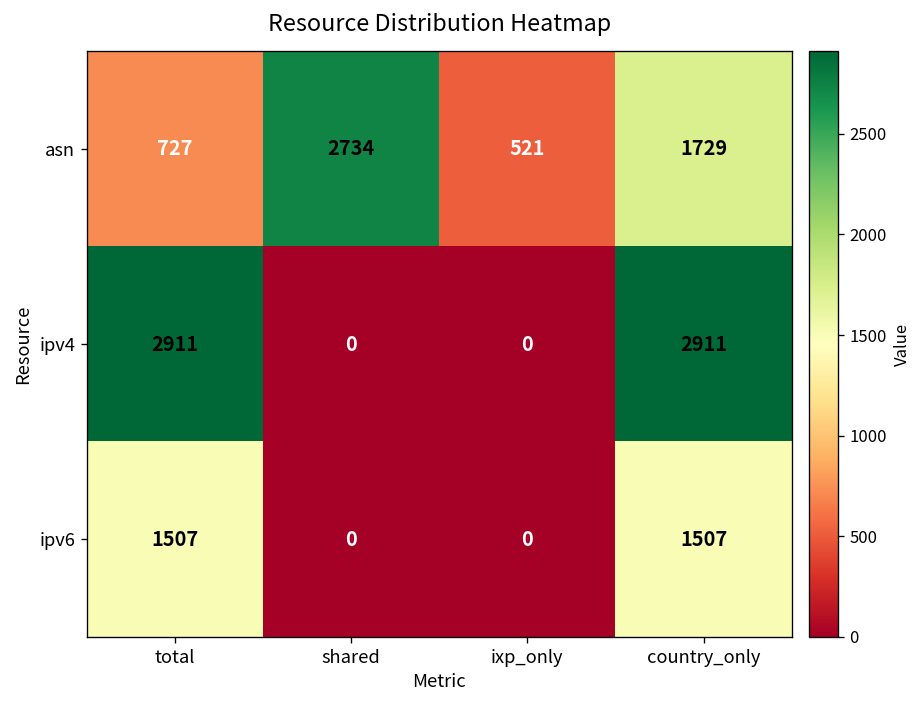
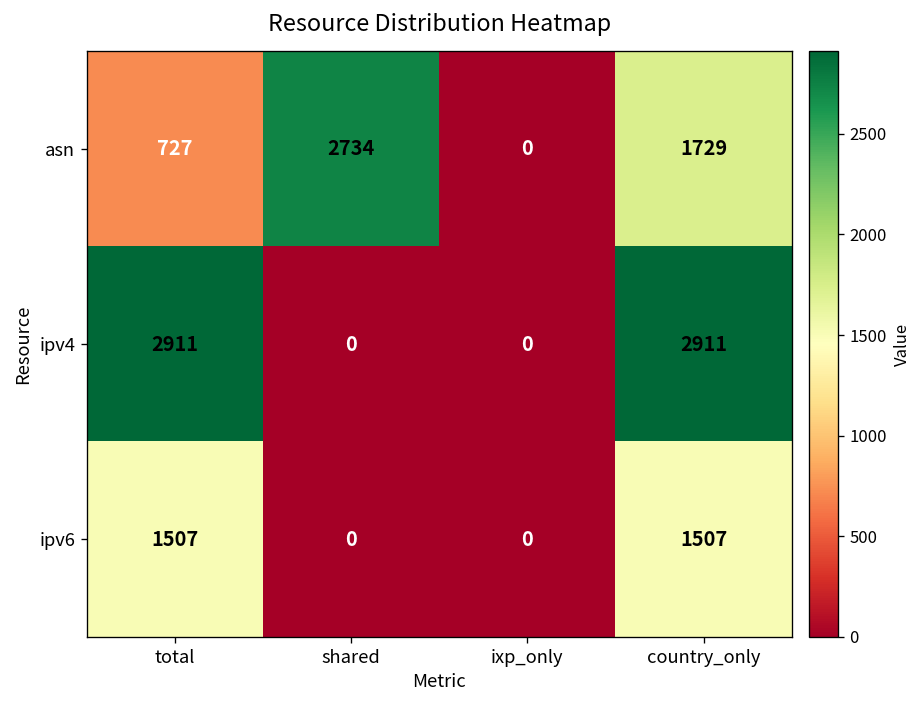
  {
    "asn": {
      "total": 727,
      "shared": 2734,
-     "ixp_only": 521,
+     "ixp_only": 0,
      "country_only": 1729
    },
    "ipv4": {
      "total": 2911,
      "shared": 0,
      "ixp_only": 0,
      "country_only": 2911
    },
    "ipv6": {
      "total": 1507,
      "shared": 0,
      "ixp_only": 0,
      "country_only": 1507
    }
  }
